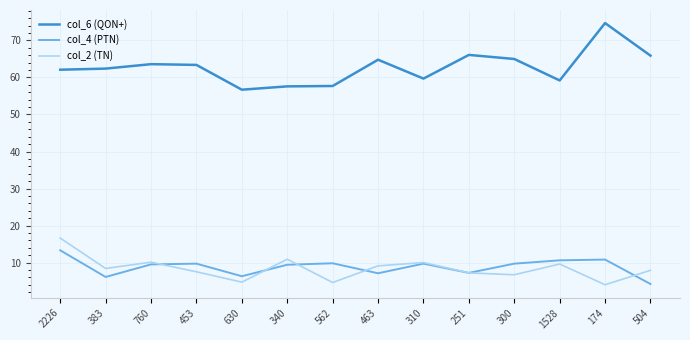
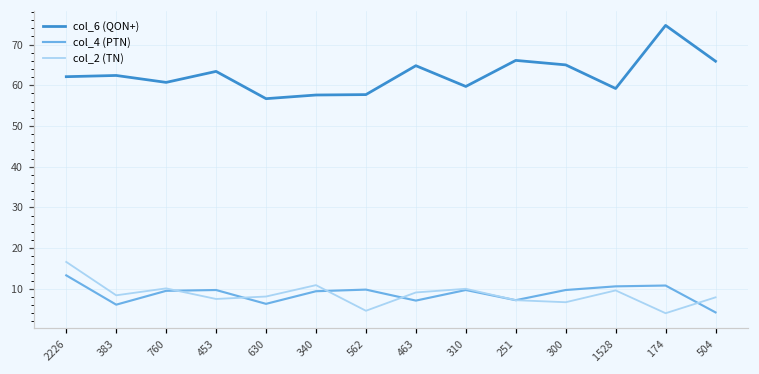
  {
    "col_6 (QON+)": {
      "2226": 62,
      "383": 62,
-     "760": 64,
+     "760": 61,
      "453": 63,
      "630": 57,
      "340": 58,
      "562": 58,
      "463": 65,
      "310": 60,
      "251": 66,
      "300": 65,
      "1528": 59,
      "174": 75,
      "504": 66
    },
    "col_4 (PTN)": {
      "2226": 13,
      "383": 6,
      "453": 10,
      "630": 6,
      "340": 9,
      "562": 10,
      "463": 7,
      "300": 10,
      "1528": 11,
      "174": 11,
      "504": 4
    },
    "col_2 (TN)": {
      "2226": 17,
      "383": 8,
      "453": 8,
-     "630": 5,
+     "630": 8,
      "340": 11,
      "562": 5,
      "463": 9,
      "300": 7,
      "1528": 10,
      "174": 4,
      "504": 8
    }
  }
